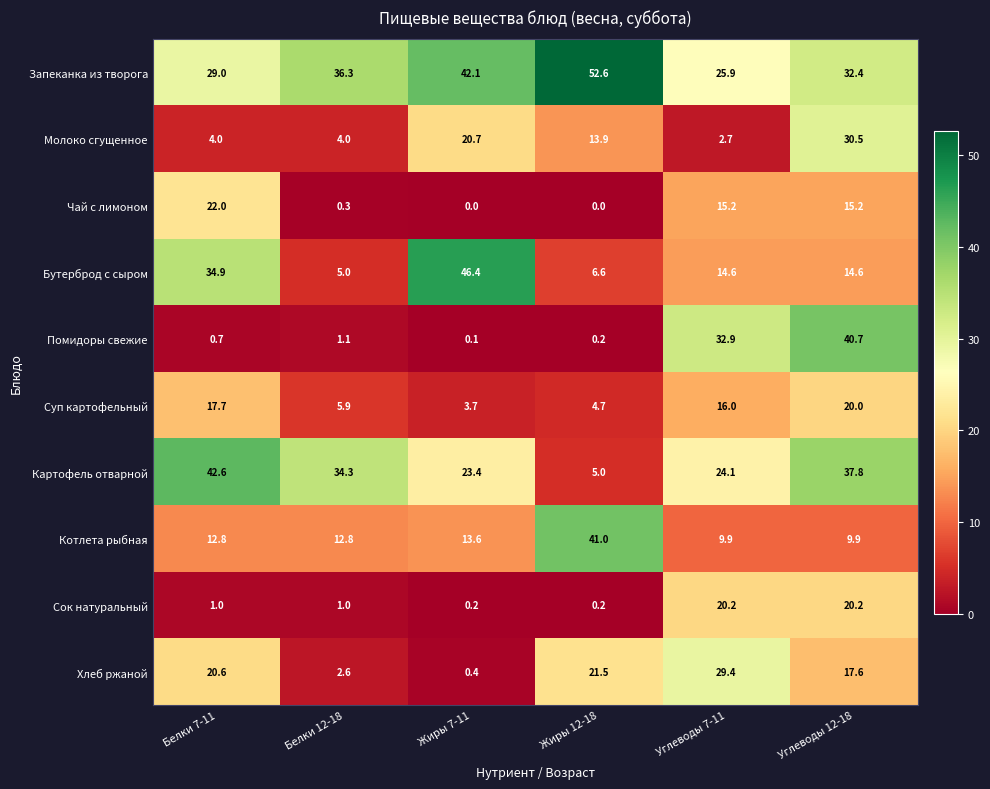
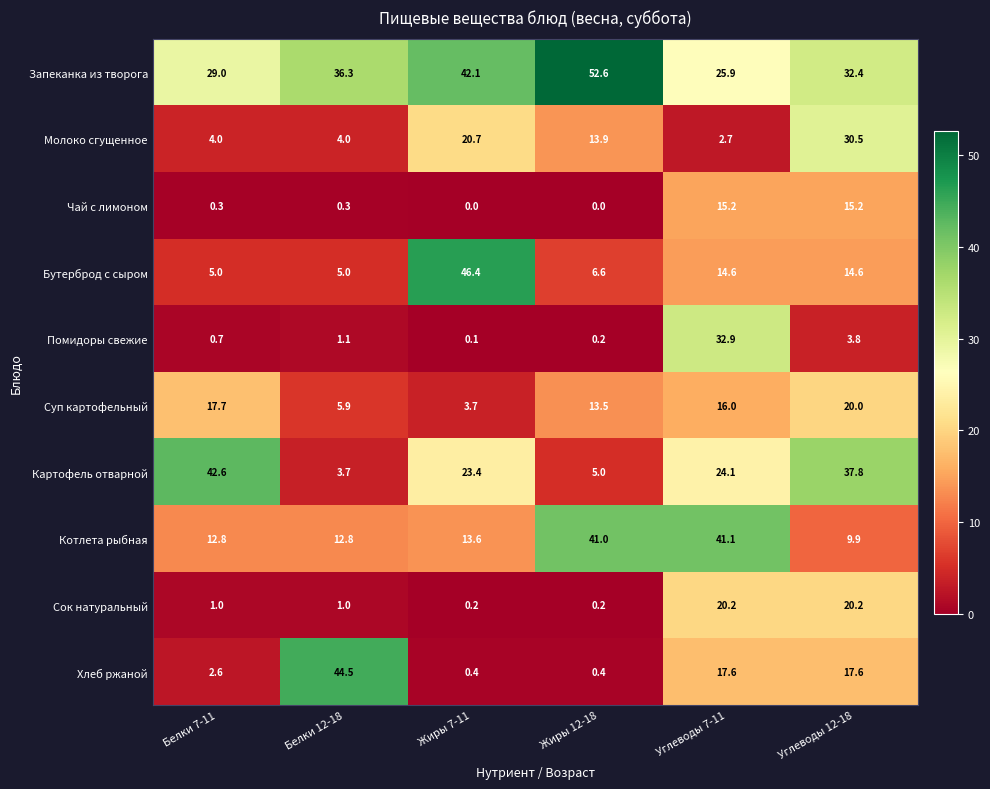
  {
    "Запеканка из творога": {
      "Белки 7-11": 29.0,
      "Белки 12-18": 36.3,
      "Жиры 7-11": 42.1,
      "Жиры 12-18": 52.6,
      "Углеводы 7-11": 25.9,
      "Углеводы 12-18": 32.4
    },
    "Молоко сгущенное": {
      "Белки 7-11": 4.0,
      "Белки 12-18": 4.0,
      "Жиры 7-11": 20.7,
      "Жиры 12-18": 13.9,
      "Углеводы 7-11": 2.7,
      "Углеводы 12-18": 30.5
    },
    "Чай с лимоном": {
-     "Белки 7-11": 22.0,
+     "Белки 7-11": 0.3,
      "Белки 12-18": 0.3,
      "Жиры 7-11": 0.0,
      "Жиры 12-18": 0.0,
      "Углеводы 7-11": 15.2,
      "Углеводы 12-18": 15.2
    },
    "Бутерброд с сыром": {
-     "Белки 7-11": 34.9,
+     "Белки 7-11": 5.0,
      "Белки 12-18": 5.0,
      "Жиры 7-11": 46.4,
      "Жиры 12-18": 6.6,
      "Углеводы 7-11": 14.6,
      "Углеводы 12-18": 14.6
    },
    "Помидоры свежие": {
      "Белки 7-11": 0.7,
      "Белки 12-18": 1.1,
      "Жиры 7-11": 0.1,
      "Жиры 12-18": 0.2,
      "Углеводы 7-11": 32.9,
-     "Углеводы 12-18": 40.7
+     "Углеводы 12-18": 3.8
    },
    "Суп картофельный": {
      "Белки 7-11": 17.7,
      "Белки 12-18": 5.9,
      "Жиры 7-11": 3.7,
-     "Жиры 12-18": 4.7,
+     "Жиры 12-18": 13.5,
      "Углеводы 7-11": 16.0,
      "Углеводы 12-18": 20.0
    },
    "Картофель отварной": {
      "Белки 7-11": 42.6,
-     "Белки 12-18": 34.3,
+     "Белки 12-18": 3.7,
      "Жиры 7-11": 23.4,
      "Жиры 12-18": 5.0,
      "Углеводы 7-11": 24.1,
      "Углеводы 12-18": 37.8
    },
    "Котлета рыбная": {
      "Белки 7-11": 12.8,
      "Белки 12-18": 12.8,
      "Жиры 7-11": 13.6,
      "Жиры 12-18": 41.0,
-     "Углеводы 7-11": 9.9,
+     "Углеводы 7-11": 41.1,
      "Углеводы 12-18": 9.9
    },
    "Сок натуральный": {
      "Белки 7-11": 1.0,
      "Белки 12-18": 1.0,
      "Жиры 7-11": 0.2,
      "Жиры 12-18": 0.2,
      "Углеводы 7-11": 20.2,
      "Углеводы 12-18": 20.2
    },
    "Хлеб ржаной": {
-     "Белки 7-11": 20.6,
-     "Белки 12-18": 2.6,
+     "Белки 7-11": 2.6,
+     "Белки 12-18": 44.5,
      "Жиры 7-11": 0.4,
-     "Жиры 12-18": 21.5,
-     "Углеводы 7-11": 29.4,
+     "Жиры 12-18": 0.4,
+     "Углеводы 7-11": 17.6,
      "Углеводы 12-18": 17.6
    }
  }
